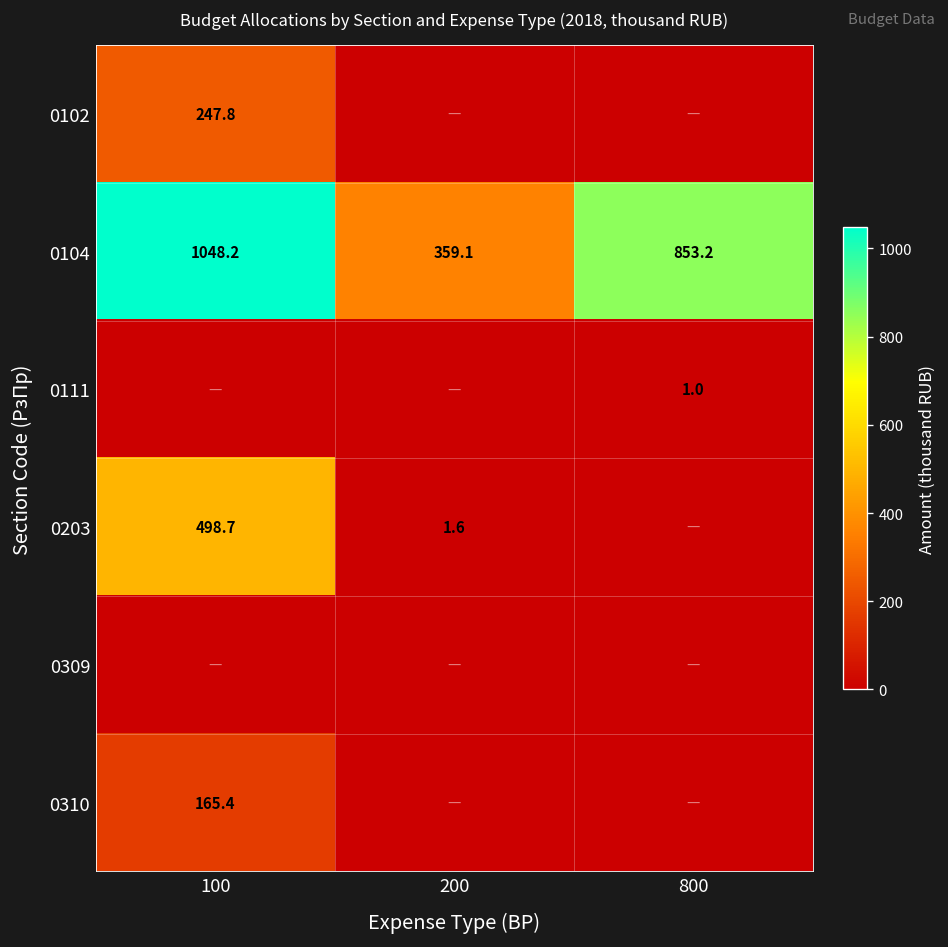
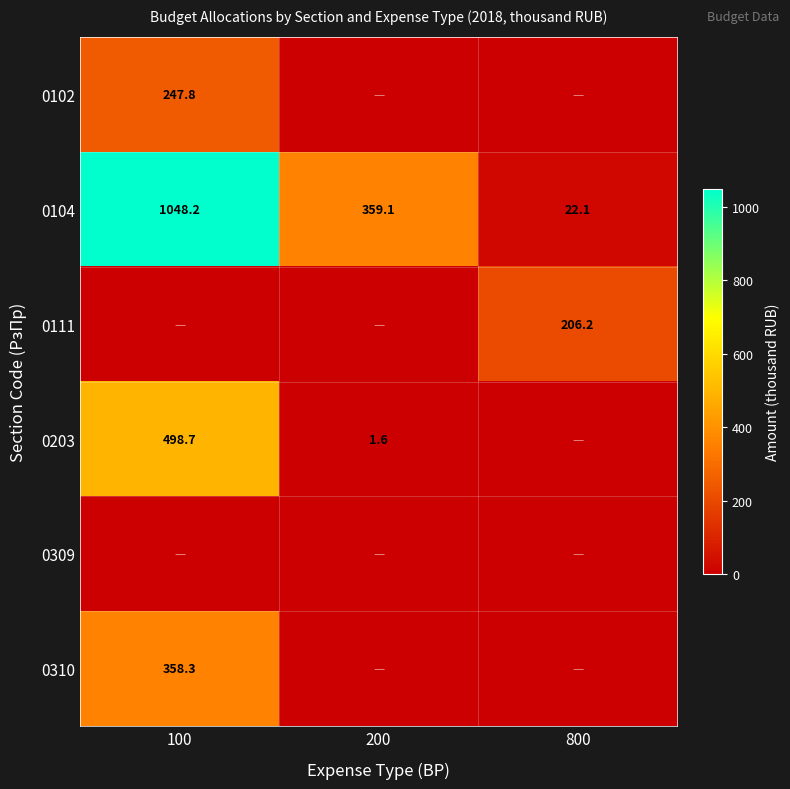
  {
    "0102": {
      "100": 247.8
    },
    "0104": {
      "100": 1048.2,
      "200": 359.1,
-     "800": 853.2
+     "800": 22.1
    },
    "0111": {
-     "800": 1.0
+     "800": 206.2
    },
    "0203": {
      "100": 498.7,
      "200": 1.6
    },
    "0310": {
-     "100": 165.4
+     "100": 358.3
    }
  }
